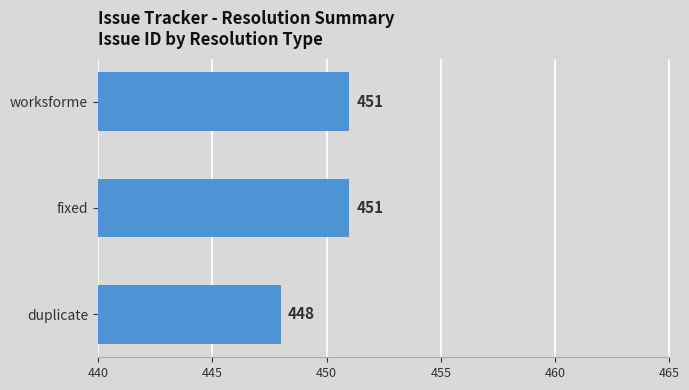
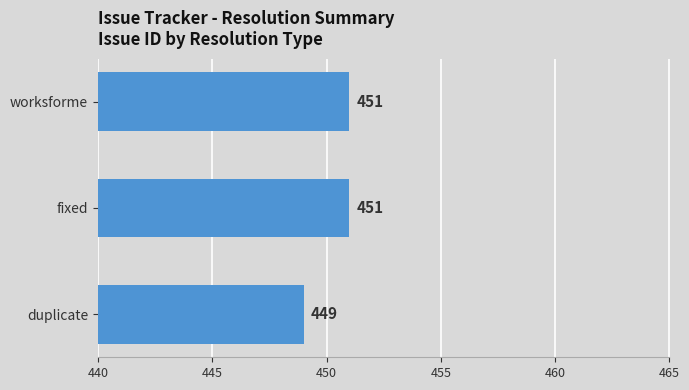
  {
    "worksforme": 451,
    "fixed": 451,
-   "duplicate": 448
+   "duplicate": 449
  }
